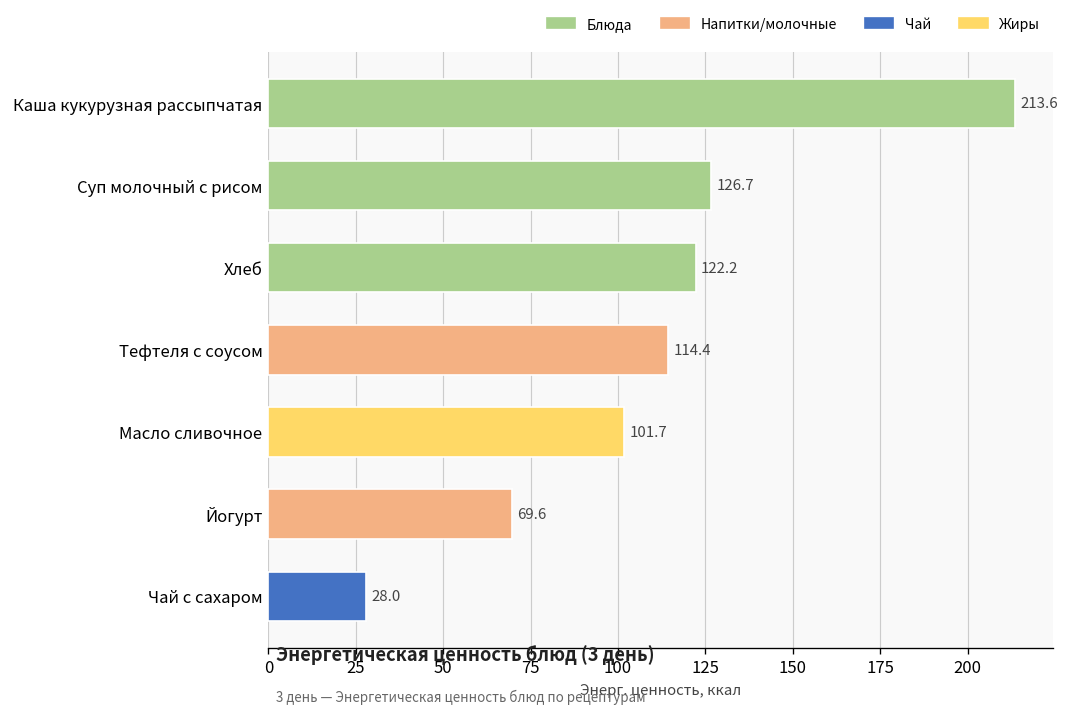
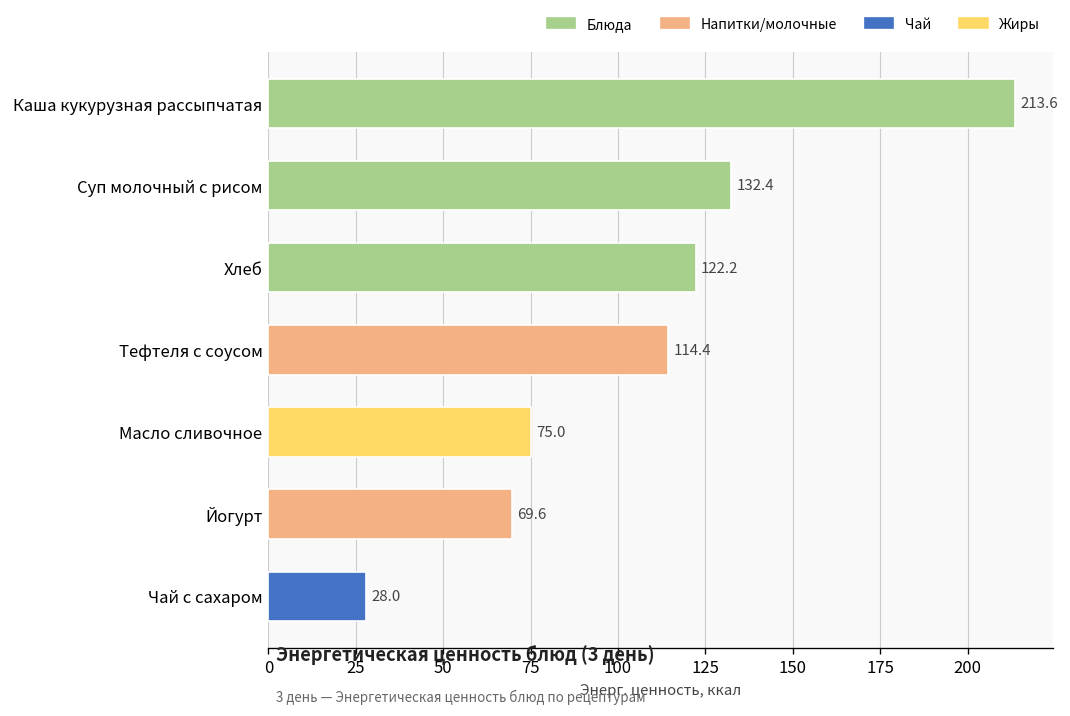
  {
    "Каша кукурузная рассыпчатая": 213.6,
-   "Суп молочный с рисом": 126.7,
+   "Суп молочный с рисом": 132.4,
    "Хлеб": 122.2,
    "Тефтеля с соусом": 114.4,
-   "Масло сливочное": 101.7,
+   "Масло сливочное": 75.0,
    "Йогурт": 69.6,
    "Чай с сахаром": 28.0
  }
